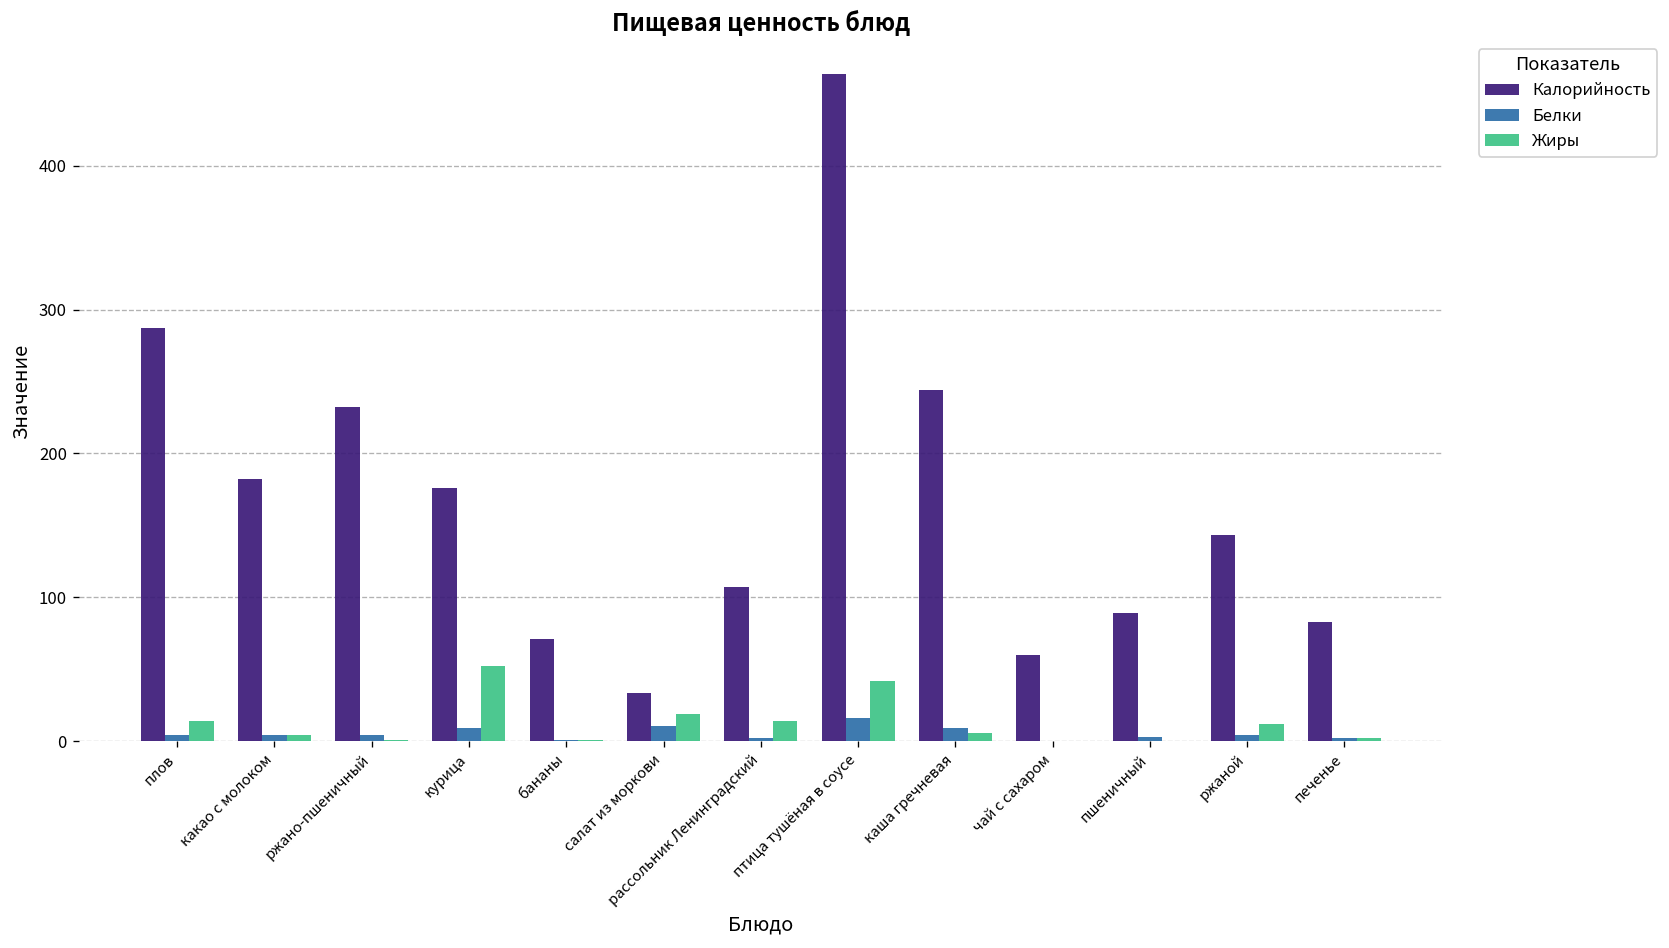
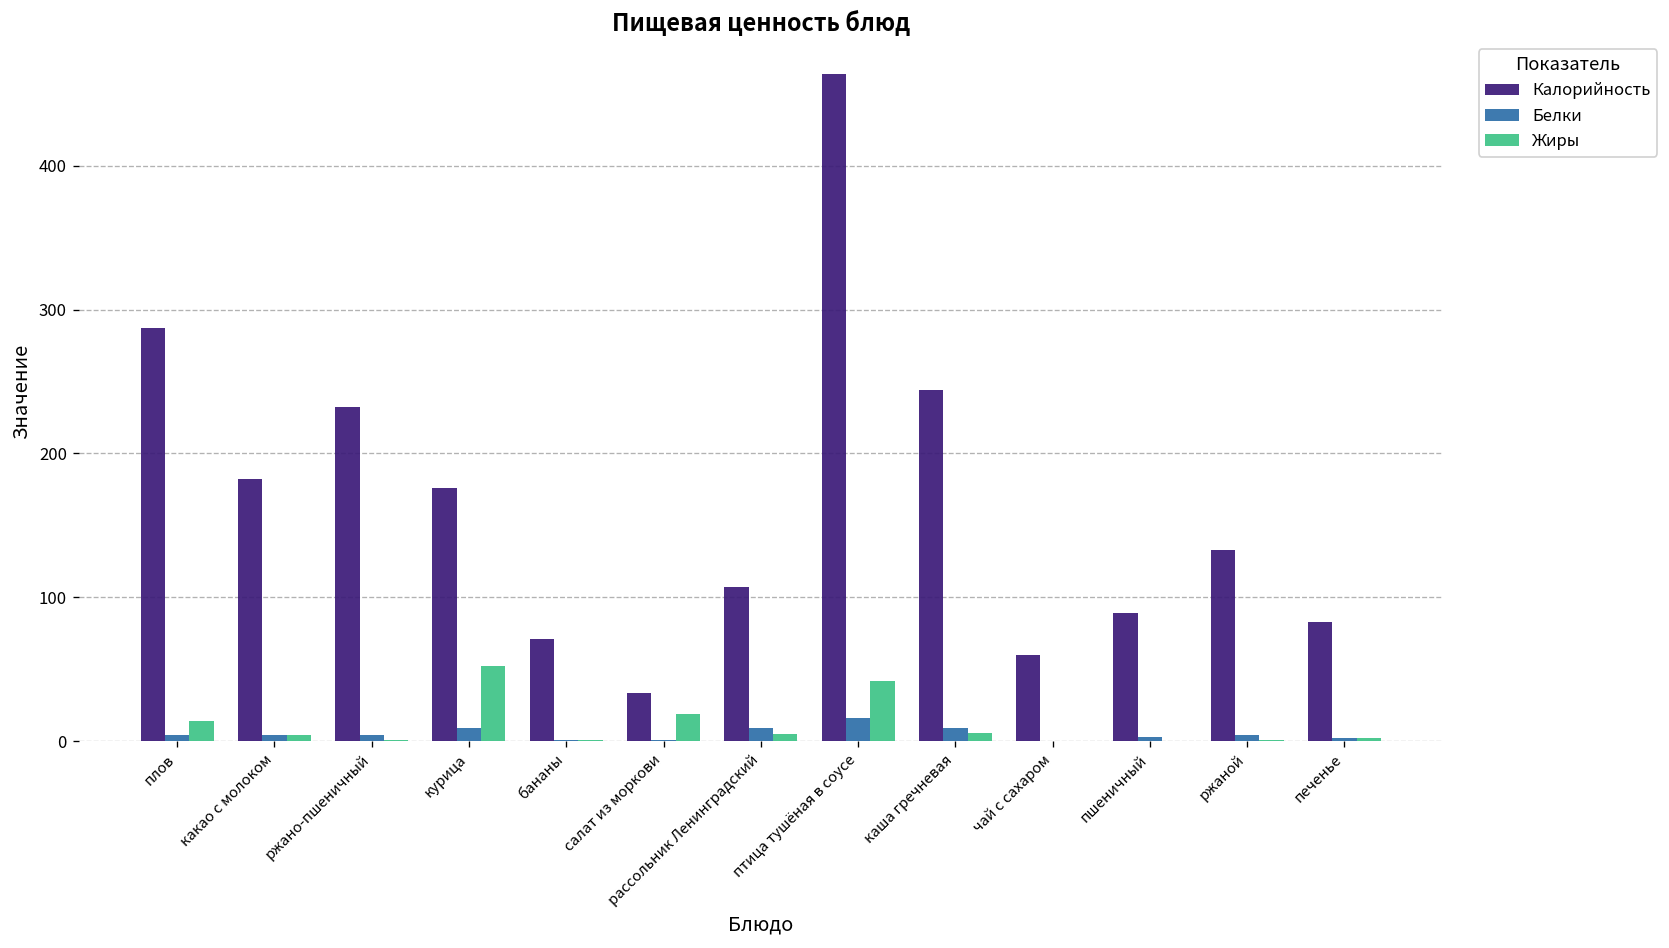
  {
    "Калорийность": {
      "плов": 287,
      "какао с молоком": 182,
      "ржано-пшеничный": 232,
      "курица": 176,
      "бананы": 71,
      "салат из моркови": 34,
      "рассольник Ленинградский": 107,
      "птица тушёная в соусе": 464,
      "каша гречневая": 244,
      "чай с сахаром": 60,
      "пшеничный": 89,
-     "ржаной": 143,
+     "ржаной": 133,
      "печенье": 83
    },
    "Белки": {
      "плов": 4,
      "какао с молоком": 4,
      "ржано-пшеничный": 4,
      "курица": 9,
-     "салат из моркови": 10,
-     "рассольник Ленинградский": 2,
+     "салат из моркови": 1,
+     "рассольник Ленинградский": 9,
      "птица тушёная в соусе": 16,
      "каша гречневая": 9,
      "чай с сахаром": 0,
      "пшеничный": 3,
      "ржаной": 4
    },
    "Жиры": {
      "плов": 14,
      "какао с молоком": 4,
      "курица": 52,
      "салат из моркови": 19,
-     "рассольник Ленинградский": 14,
+     "рассольник Ленинградский": 5,
      "птица тушёная в соусе": 42,
      "каша гречневая": 6,
      "чай с сахаром": 0,
      "пшеничный": 0,
-     "ржаной": 12
+     "ржаной": 1
    }
  }
